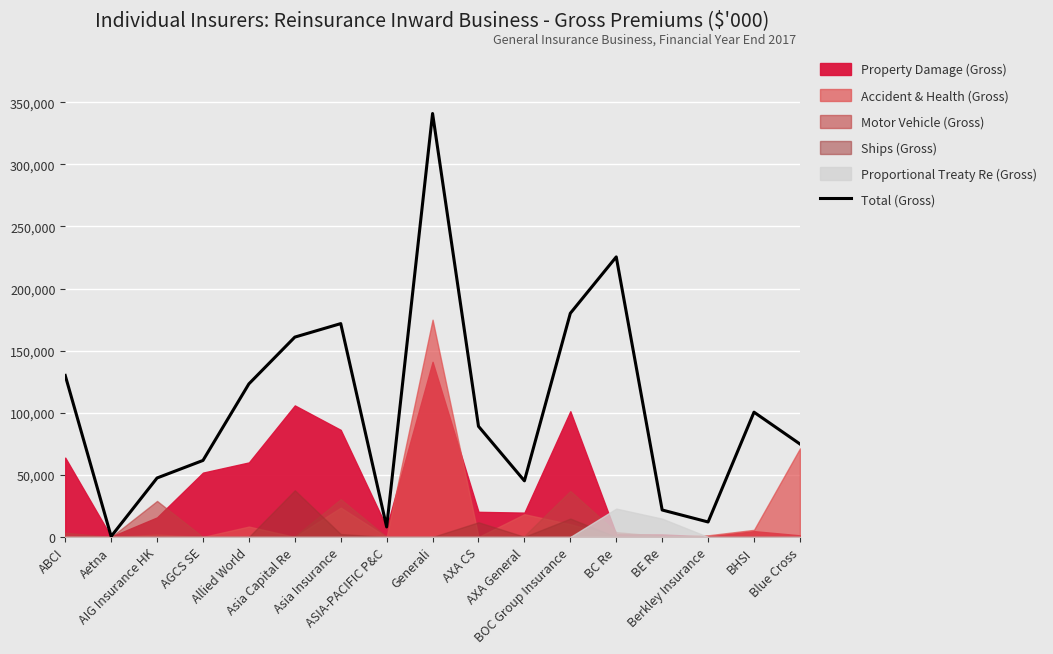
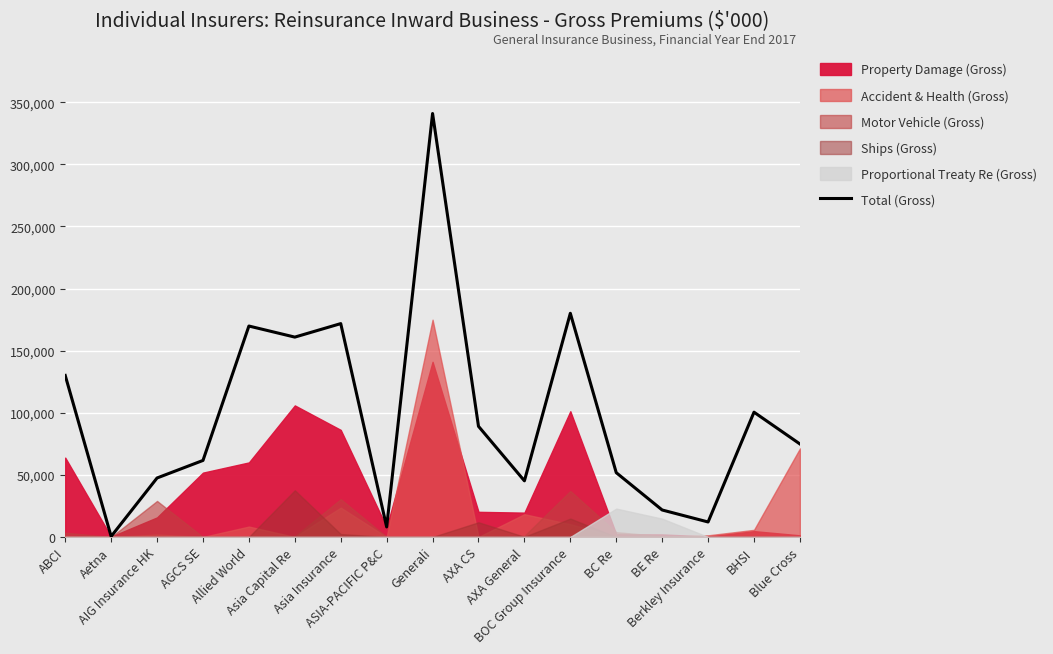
  {
    "Total (Gross)": {
      "ABCI": "130,000",
      "AIG Insurance HK": "47,000",
      "AGCS SE": "62,000",
-     "Allied World": "123,000",
+     "Allied World": "170,000",
      "Asia Capital Re": "161,000",
      "Asia Insurance": "172,000",
      "Generali": "341,000",
      "AXA CS": "89,000",
      "AXA General": "45,000",
      "BOC Group Insurance": "180,000",
-     "BC Re": "225,000",
+     "BC Re": "52,000",
      "BE Re": "22,000",
      "Berkley Insurance": "12,000",
      "BHSI": "100,000",
      "Blue Cross": "75,000"
    },
    "Proportional Treaty Re (Gross)": {
      "Asia Insurance": "0",
      "BOC Group Insurance": "0",
      "BC Re": "23,000",
      "BE Re": "15,000"
    }
  }
